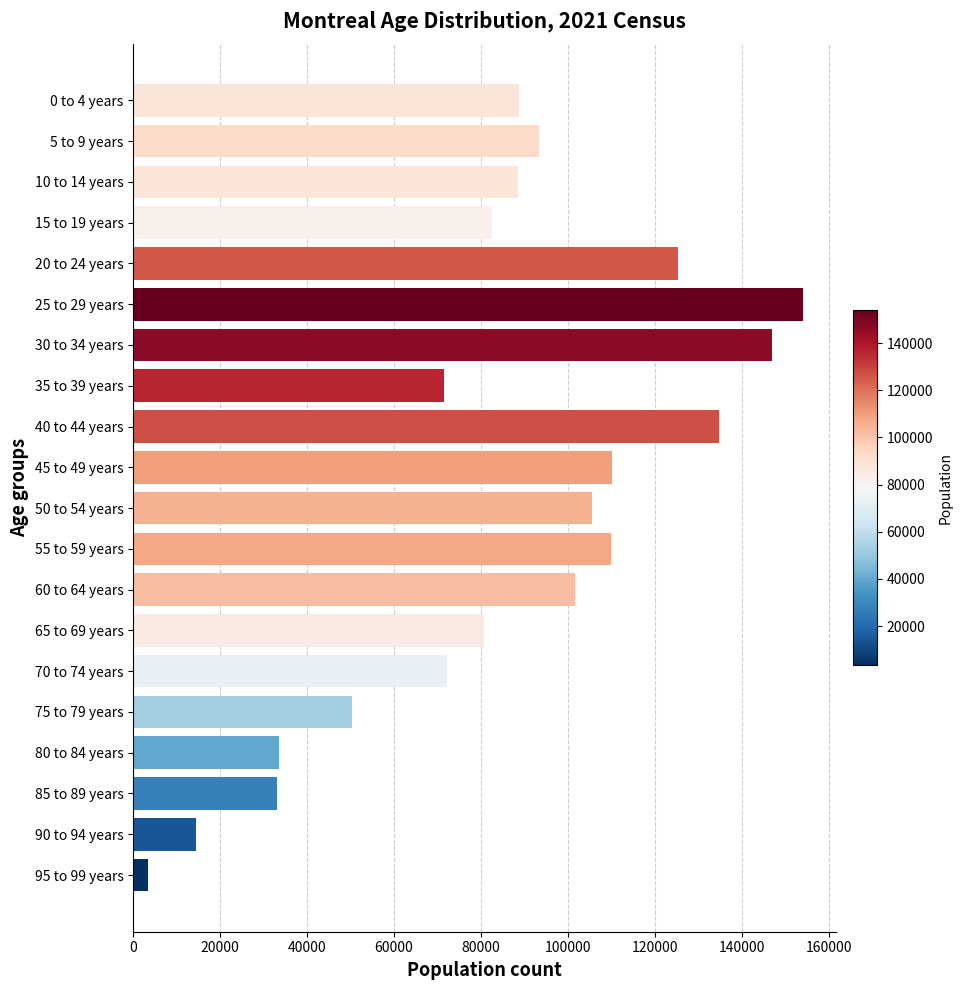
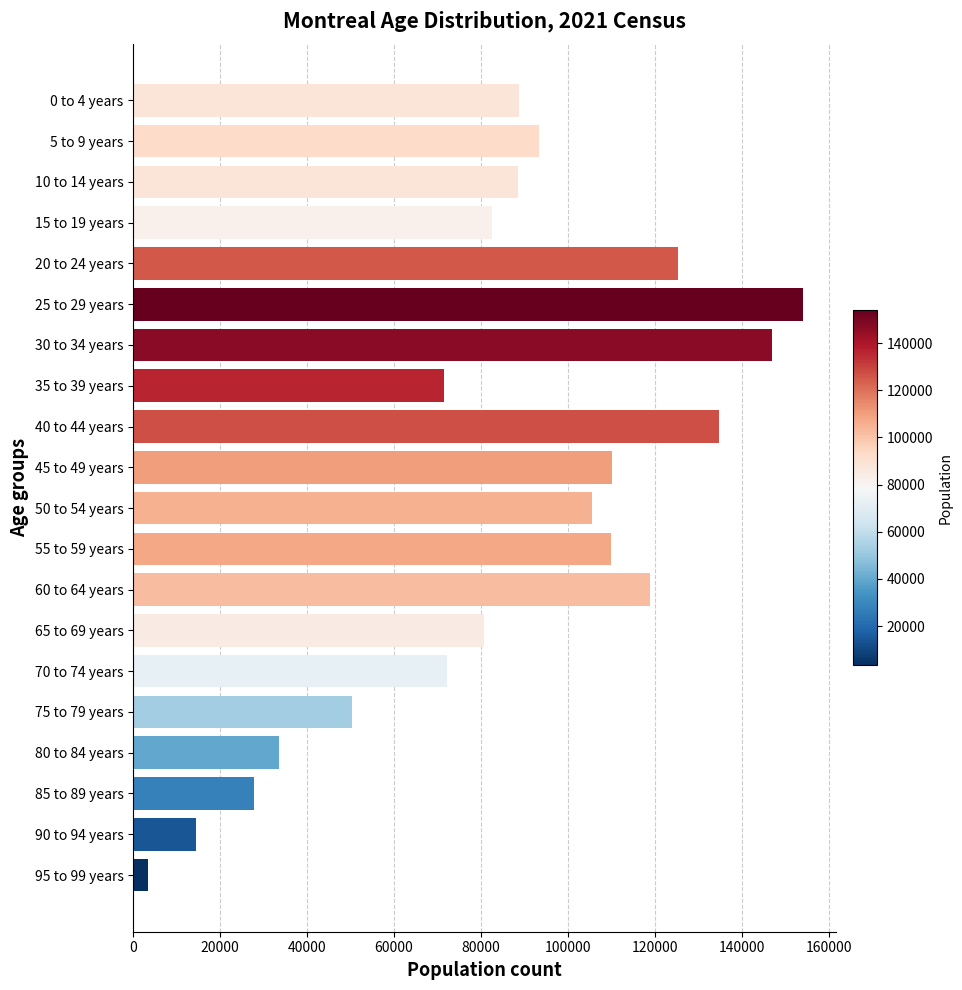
  {
    "0 to 4 years": 89000,
    "5 to 9 years": 93000,
    "10 to 14 years": 88000,
    "15 to 19 years": 82000,
    "20 to 24 years": 125000,
    "25 to 29 years": 154000,
    "30 to 34 years": 147000,
    "35 to 39 years": 71000,
    "40 to 44 years": 135000,
    "45 to 49 years": 110000,
    "50 to 54 years": 106000,
    "55 to 59 years": 110000,
-   "60 to 64 years": 102000,
+   "60 to 64 years": 119000,
    "65 to 69 years": 81000,
    "70 to 74 years": 72000,
    "75 to 79 years": 50000,
    "80 to 84 years": 34000,
-   "85 to 89 years": 33000,
+   "85 to 89 years": 28000,
    "90 to 94 years": 14000,
    "95 to 99 years": 3000
  }
